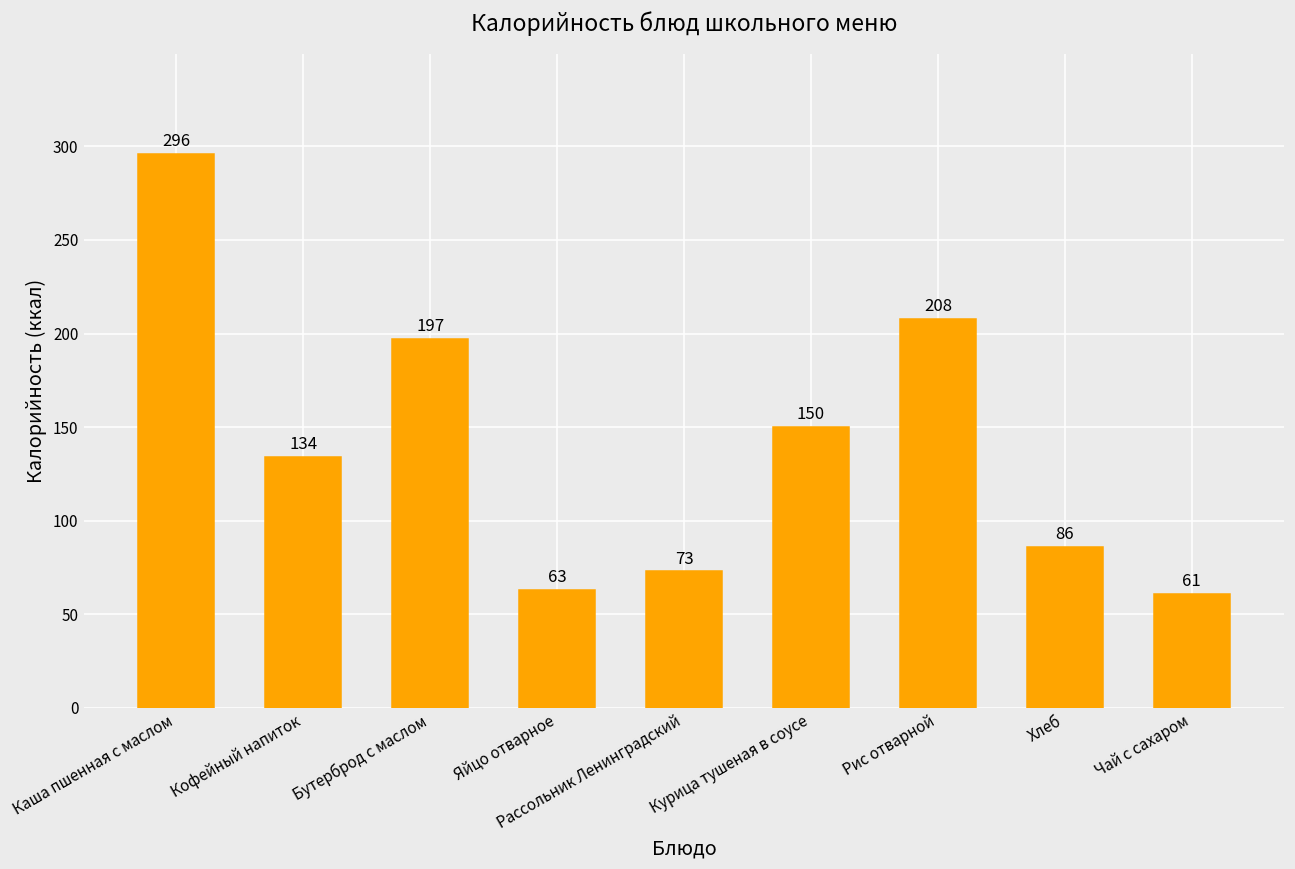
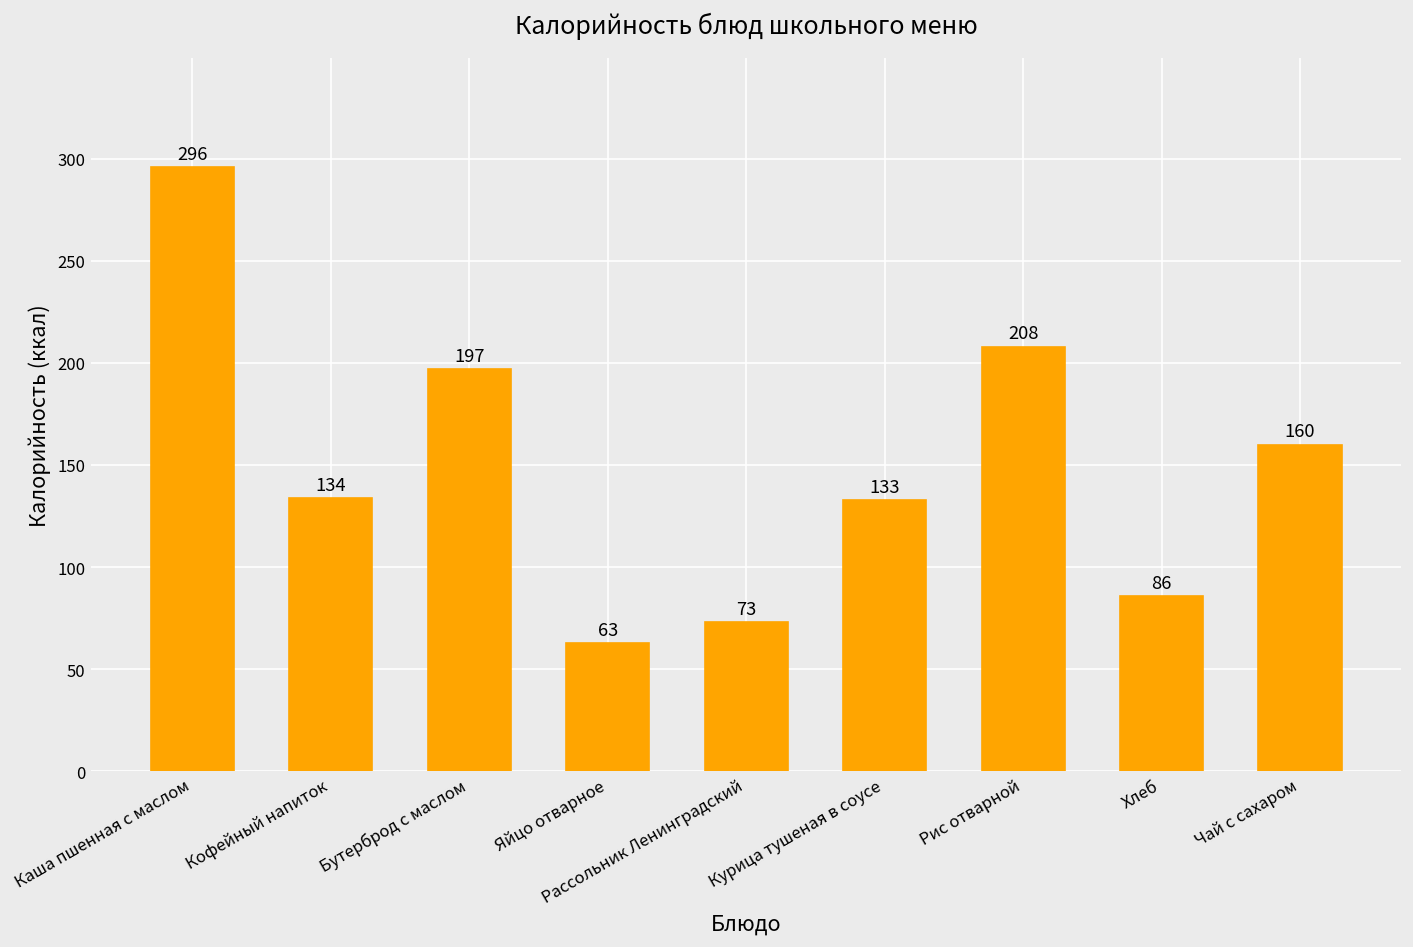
  {
    "Каша пшенная с маслом": 296,
    "Кофейный напиток": 134,
    "Бутерброд с маслом": 197,
    "Яйцо отварное": 63,
    "Рассольник Ленинградский": 73,
-   "Курица тушеная в соусе": 150,
+   "Курица тушеная в соусе": 133,
    "Рис отварной": 208,
    "Хлеб": 86,
-   "Чай с сахаром": 61
+   "Чай с сахаром": 160
  }
